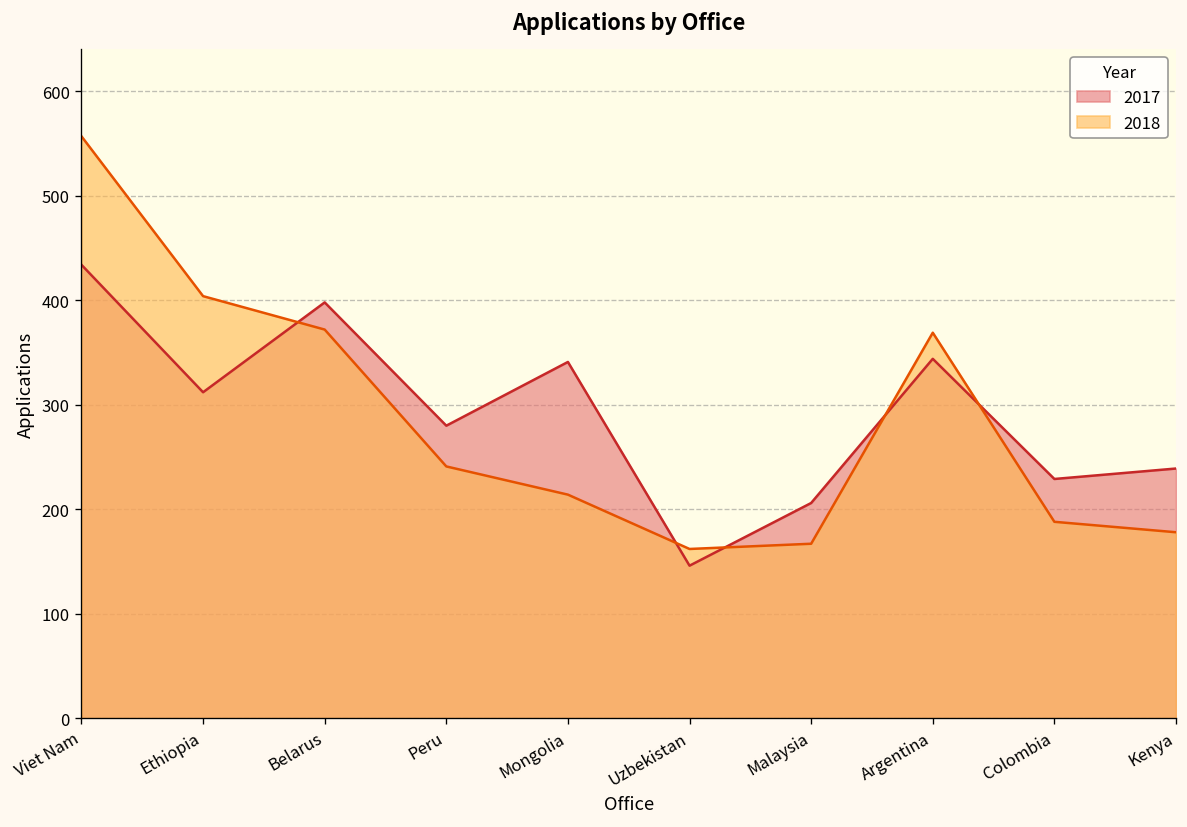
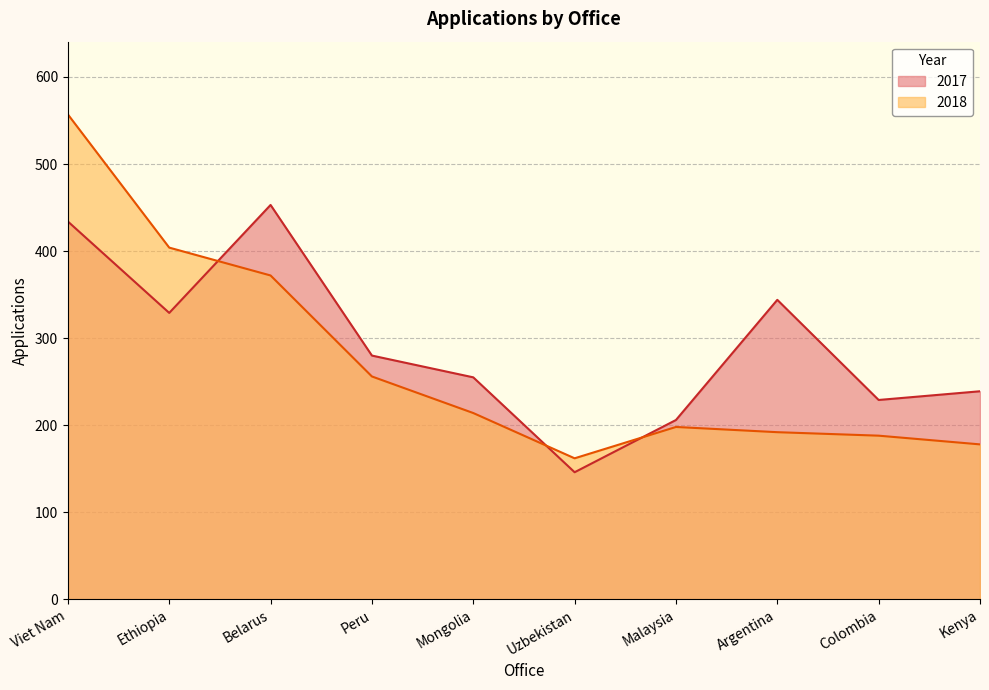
  {
    "2017": {
      "Viet Nam": 430,
-     "Ethiopia": 310,
-     "Belarus": 400,
+     "Ethiopia": 330,
+     "Belarus": 450,
      "Peru": 280,
-     "Mongolia": 340,
+     "Mongolia": 260,
      "Uzbekistan": 150,
      "Malaysia": 210,
      "Argentina": 340,
      "Colombia": 230,
      "Kenya": 240
    },
    "2018": {
      "Viet Nam": 560,
      "Ethiopia": 400,
      "Belarus": 370,
-     "Peru": 240,
+     "Peru": 260,
      "Mongolia": 210,
      "Uzbekistan": 160,
-     "Malaysia": 170,
-     "Argentina": 370,
+     "Malaysia": 200,
+     "Argentina": 190,
      "Colombia": 190,
      "Kenya": 180
    }
  }
